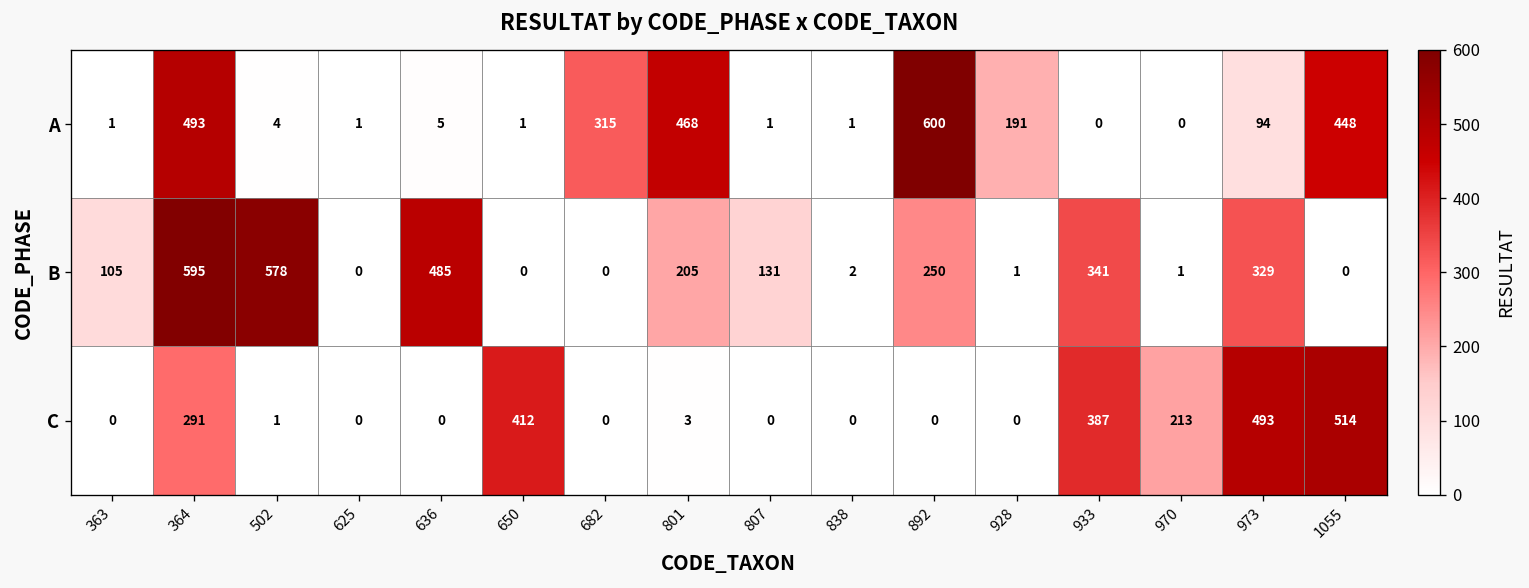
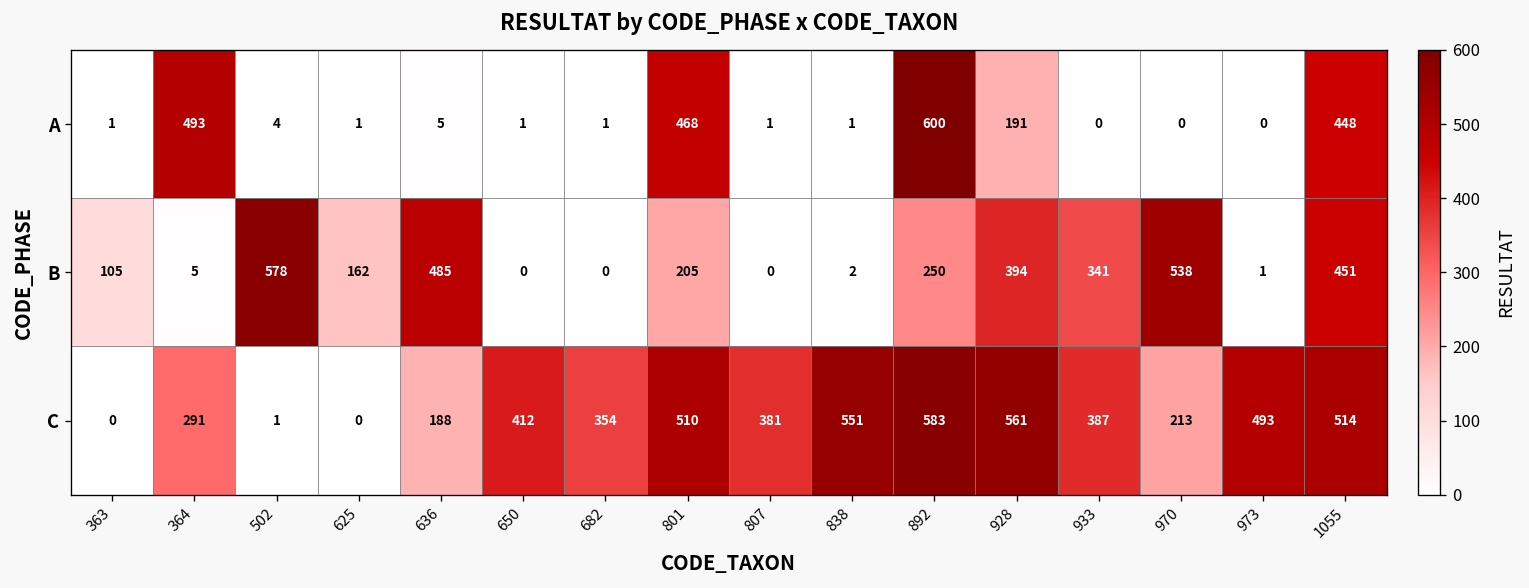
  {
    "A": {
      "363": 1,
      "364": 493,
      "502": 4,
      "625": 1,
      "636": 5,
      "650": 1,
-     "682": 315,
+     "682": 1,
      "801": 468,
      "807": 1,
      "838": 1,
      "892": 600,
      "928": 191,
      "933": 0,
      "970": 0,
-     "973": 94,
+     "973": 0,
      "1055": 448
    },
    "B": {
      "363": 105,
-     "364": 595,
+     "364": 5,
      "502": 578,
-     "625": 0,
+     "625": 162,
      "636": 485,
      "650": 0,
      "682": 0,
      "801": 205,
-     "807": 131,
+     "807": 0,
      "838": 2,
      "892": 250,
-     "928": 1,
+     "928": 394,
      "933": 341,
-     "970": 1,
-     "973": 329,
-     "1055": 0
+     "970": 538,
+     "973": 1,
+     "1055": 451
    },
    "C": {
      "363": 0,
      "364": 291,
      "502": 1,
      "625": 0,
-     "636": 0,
+     "636": 188,
      "650": 412,
-     "682": 0,
-     "801": 3,
-     "807": 0,
-     "838": 0,
-     "892": 0,
-     "928": 0,
+     "682": 354,
+     "801": 510,
+     "807": 381,
+     "838": 551,
+     "892": 583,
+     "928": 561,
      "933": 387,
      "970": 213,
      "973": 493,
      "1055": 514
    }
  }
